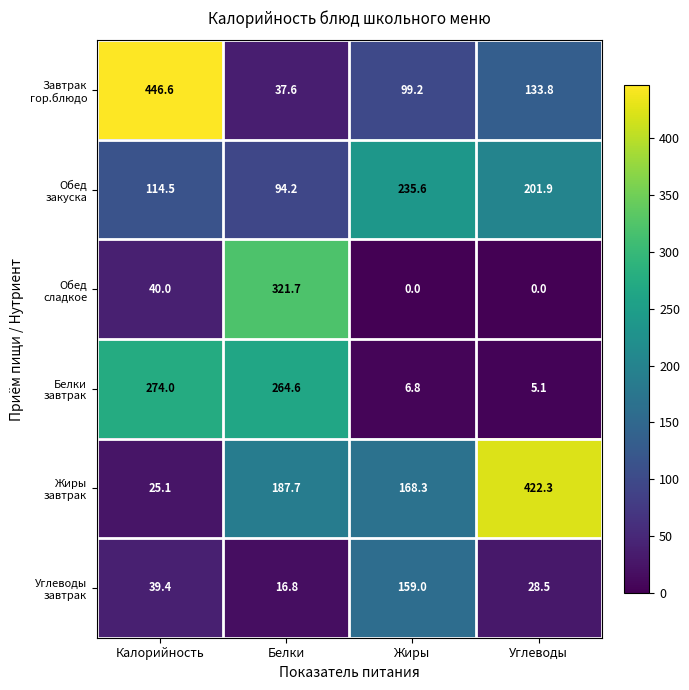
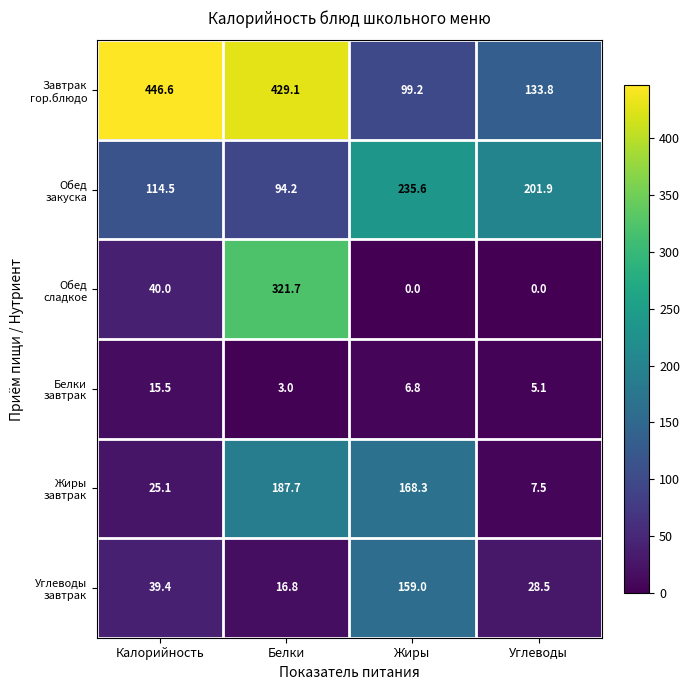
  {
    "Завтрак гор.блюдо": {
      "Калорийность": 446.6,
-     "Белки": 37.6,
+     "Белки": 429.1,
      "Жиры": 99.2,
      "Углеводы": 133.8
    },
    "Обед закуска": {
      "Калорийность": 114.5,
      "Белки": 94.2,
      "Жиры": 235.6,
      "Углеводы": 201.9
    },
    "Обед сладкое": {
      "Калорийность": 40.0,
      "Белки": 321.7,
      "Жиры": 0.0,
      "Углеводы": 0.0
    },
    "Белки завтрак": {
-     "Калорийность": 274.0,
-     "Белки": 264.6,
+     "Калорийность": 15.5,
+     "Белки": 3.0,
      "Жиры": 6.8,
      "Углеводы": 5.1
    },
    "Жиры завтрак": {
      "Калорийность": 25.1,
      "Белки": 187.7,
      "Жиры": 168.3,
-     "Углеводы": 422.3
+     "Углеводы": 7.5
    },
    "Углеводы завтрак": {
      "Калорийность": 39.4,
      "Белки": 16.8,
      "Жиры": 159.0,
      "Углеводы": 28.5
    }
  }
